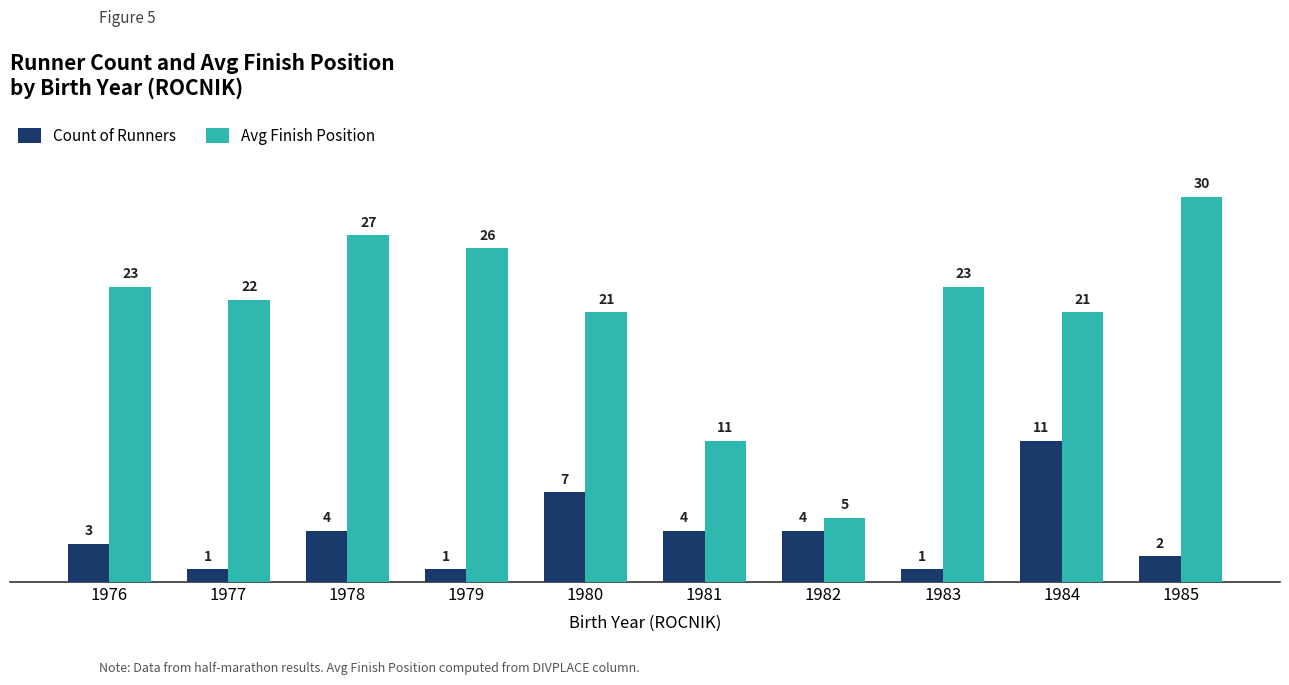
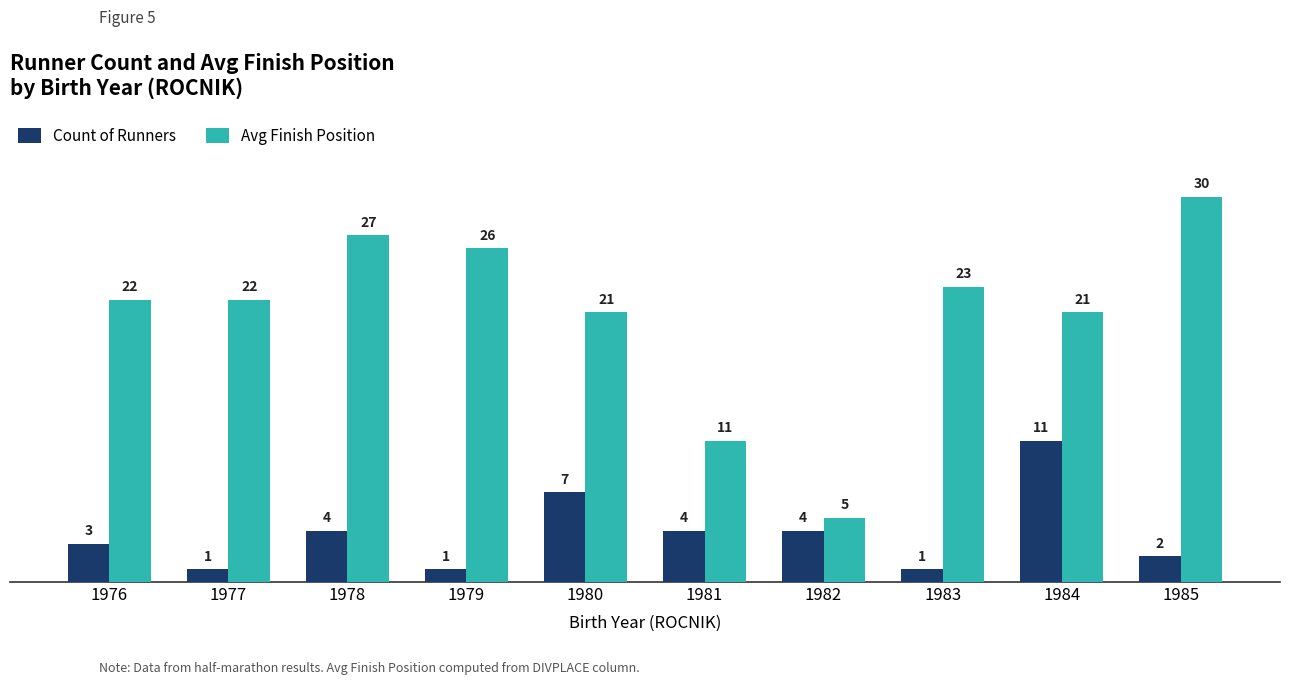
  {
    "Count of Runners": {
      "1976": 3,
      "1977": 1,
      "1978": 4,
      "1979": 1,
      "1980": 7,
      "1981": 4,
      "1982": 4,
      "1983": 1,
      "1984": 11,
      "1985": 2
    },
    "Avg Finish Position": {
-     "1976": 23,
+     "1976": 22,
      "1977": 22,
      "1978": 27,
      "1979": 26,
      "1980": 21,
      "1981": 11,
      "1982": 5,
      "1983": 23,
      "1984": 21,
      "1985": 30
    }
  }
